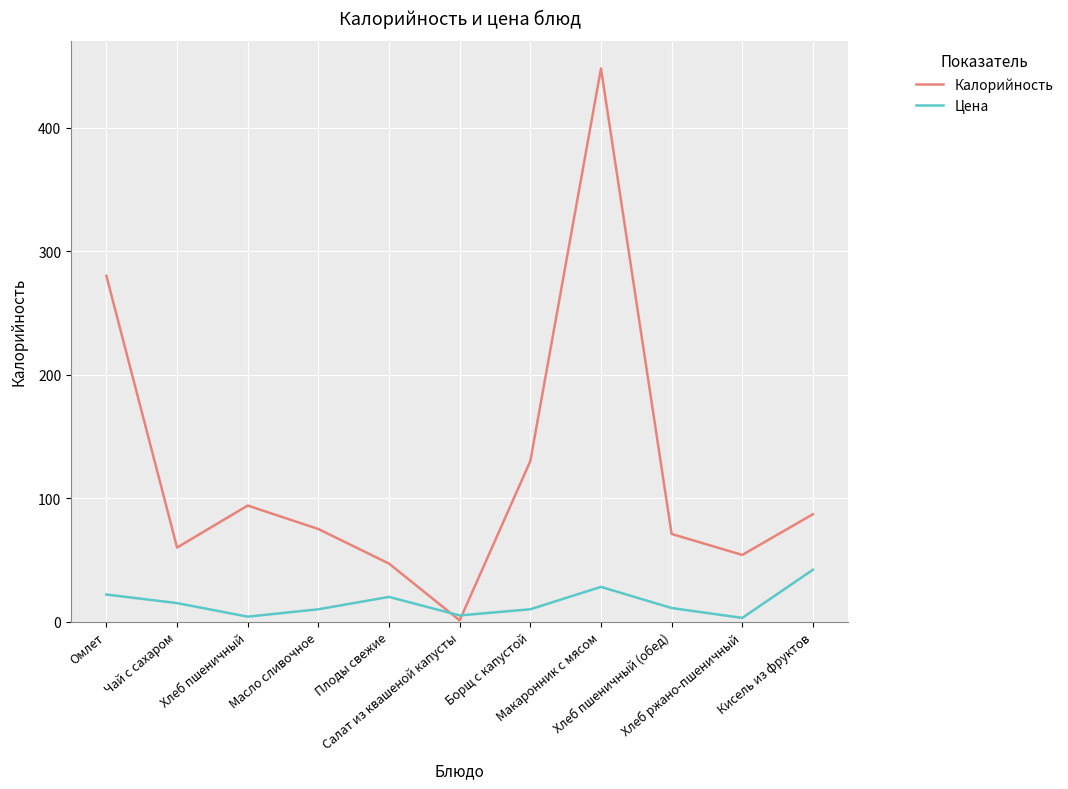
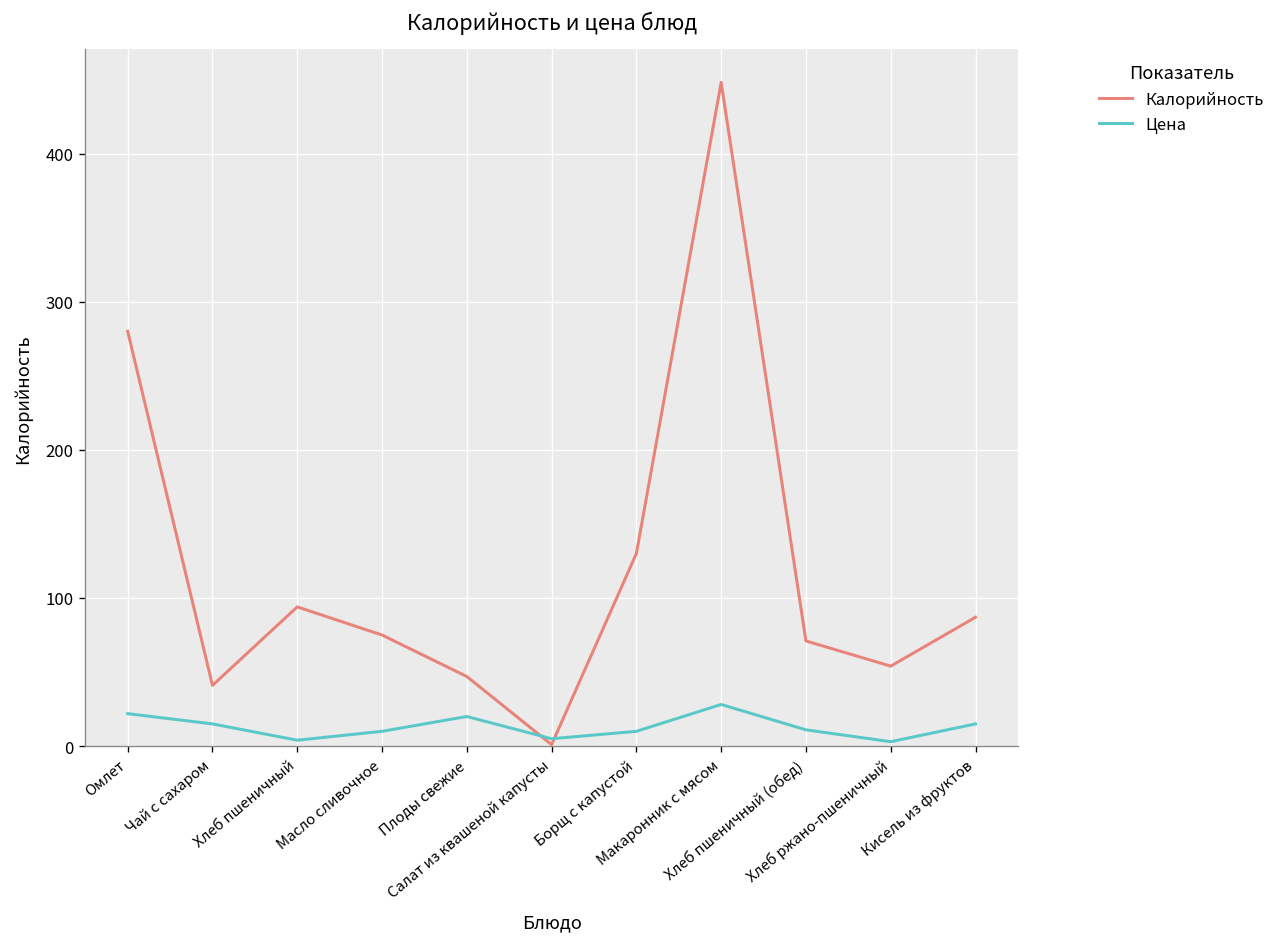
  {
    "Калорийность": {
      "Омлет": 280,
-     "Чай с сахаром": 60,
+     "Чай с сахаром": 41,
      "Хлеб пшеничный": 94,
      "Масло сливочное": 75,
      "Плоды свежие": 47,
      "Салат из квашеной капусты": 1,
      "Борщ с капустой": 130,
      "Макаронник с мясом": 448,
      "Хлеб пшеничный (обед)": 71,
      "Хлеб ржано-пшеничный": 54,
      "Кисель из фруктов": 87
    },
    "Цена": {
      "Омлет": 22,
      "Чай с сахаром": 15,
      "Хлеб пшеничный": 4,
      "Масло сливочное": 10,
      "Плоды свежие": 20,
      "Салат из квашеной капусты": 5,
      "Борщ с капустой": 10,
      "Макаронник с мясом": 28,
      "Хлеб пшеничный (обед)": 11,
      "Хлеб ржано-пшеничный": 3,
-     "Кисель из фруктов": 42
+     "Кисель из фруктов": 15
    }
  }
